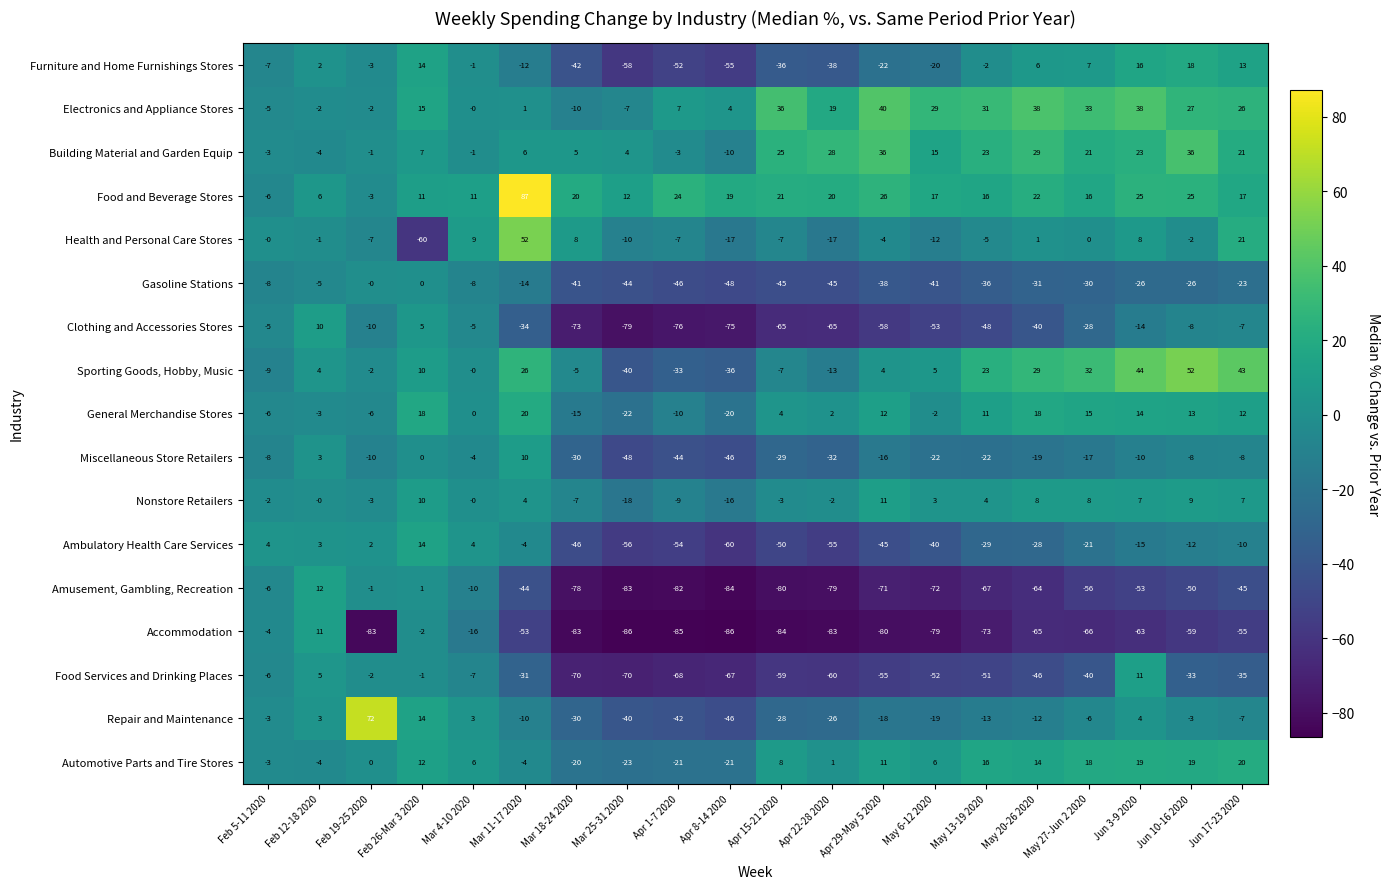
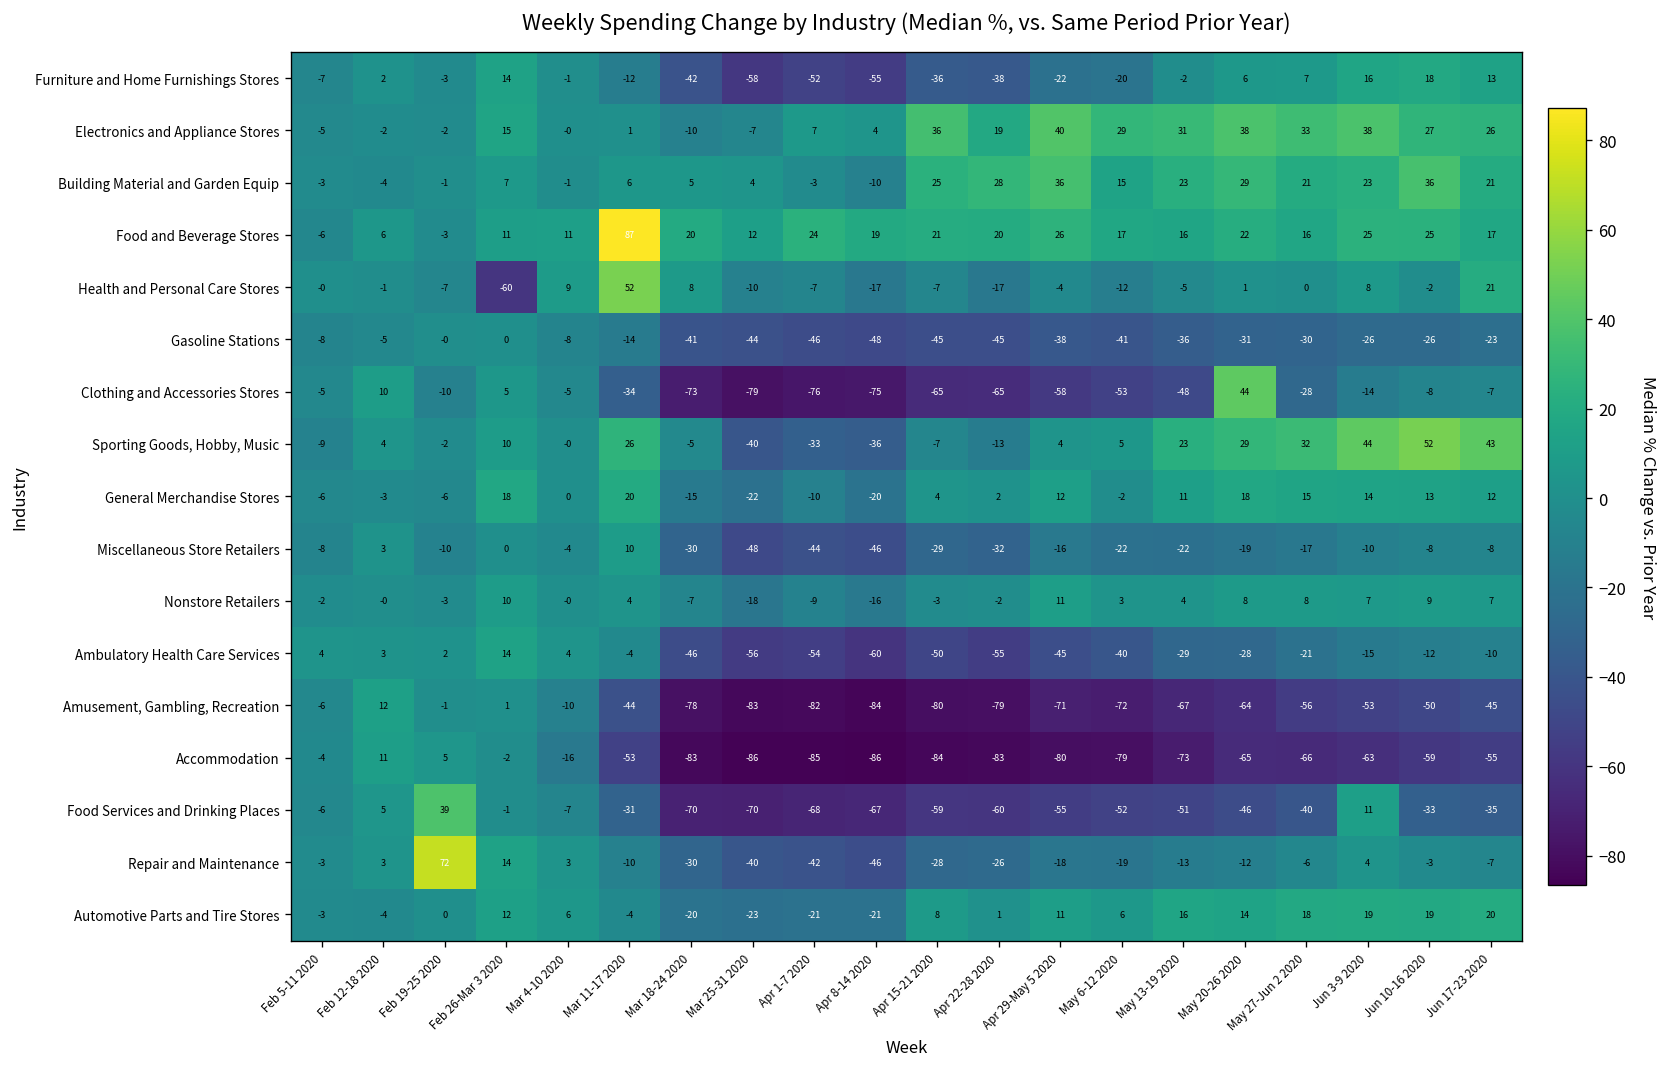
  {
    "Clothing and Accessories Stores": {
      "Feb 5-11 2020": -5,
      "Feb 12-18 2020": 10,
      "Feb 19-25 2020": -10,
      "Feb 26-Mar 3 2020": 5,
      "Mar 4-10 2020": -5,
      "Mar 11-17 2020": -34,
      "Mar 18-24 2020": -73,
      "Mar 25-31 2020": -79,
      "Apr 1-7 2020": -76,
      "Apr 8-14 2020": -75,
      "Apr 15-21 2020": -65,
      "Apr 22-28 2020": -65,
      "Apr 29-May 5 2020": -58,
      "May 6-12 2020": -53,
      "May 13-19 2020": -48,
-     "May 20-26 2020": -40,
+     "May 20-26 2020": 44,
      "May 27-Jun 2 2020": -28,
      "Jun 3-9 2020": -14,
      "Jun 10-16 2020": -8,
      "Jun 17-23 2020": -7
    },
    "Accommodation": {
      "Feb 5-11 2020": -4,
      "Feb 12-18 2020": 11,
-     "Feb 19-25 2020": -83,
+     "Feb 19-25 2020": 5,
      "Feb 26-Mar 3 2020": -2,
      "Mar 4-10 2020": -16,
      "Mar 11-17 2020": -53,
      "Mar 18-24 2020": -83,
      "Mar 25-31 2020": -86,
      "Apr 1-7 2020": -85,
      "Apr 8-14 2020": -86,
      "Apr 15-21 2020": -84,
      "Apr 22-28 2020": -83,
      "Apr 29-May 5 2020": -80,
      "May 6-12 2020": -79,
      "May 13-19 2020": -73,
      "May 20-26 2020": -65,
      "May 27-Jun 2 2020": -66,
      "Jun 3-9 2020": -63,
      "Jun 10-16 2020": -59,
      "Jun 17-23 2020": -55
    },
    "Food Services and Drinking Places": {
      "Feb 5-11 2020": -6,
      "Feb 12-18 2020": 5,
-     "Feb 19-25 2020": -2,
+     "Feb 19-25 2020": 39,
      "Feb 26-Mar 3 2020": -1,
      "Mar 4-10 2020": -7,
      "Mar 11-17 2020": -31,
      "Mar 18-24 2020": -70,
      "Mar 25-31 2020": -70,
      "Apr 1-7 2020": -68,
      "Apr 8-14 2020": -67,
      "Apr 15-21 2020": -59,
      "Apr 22-28 2020": -60,
      "Apr 29-May 5 2020": -55,
      "May 6-12 2020": -52,
      "May 13-19 2020": -51,
      "May 20-26 2020": -46,
      "May 27-Jun 2 2020": -40,
      "Jun 3-9 2020": 11,
      "Jun 10-16 2020": -33,
      "Jun 17-23 2020": -35
    }
  }
